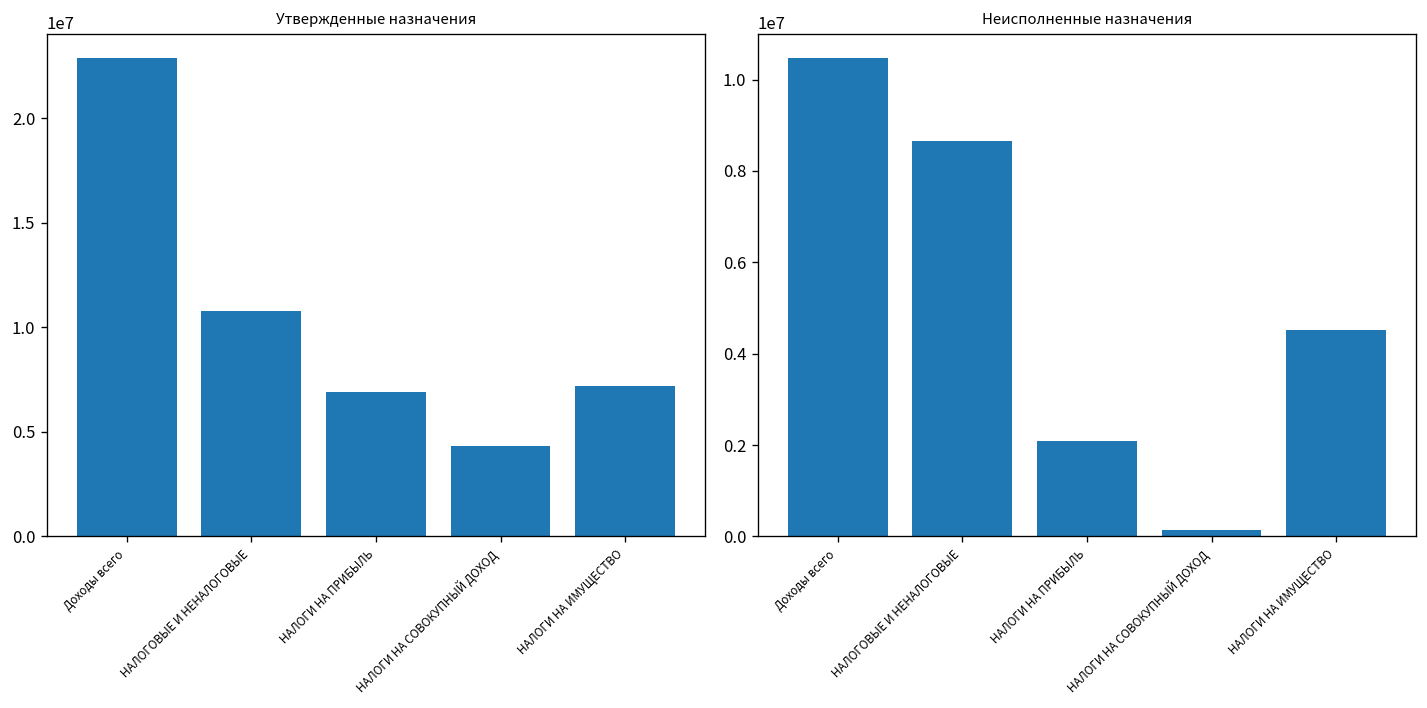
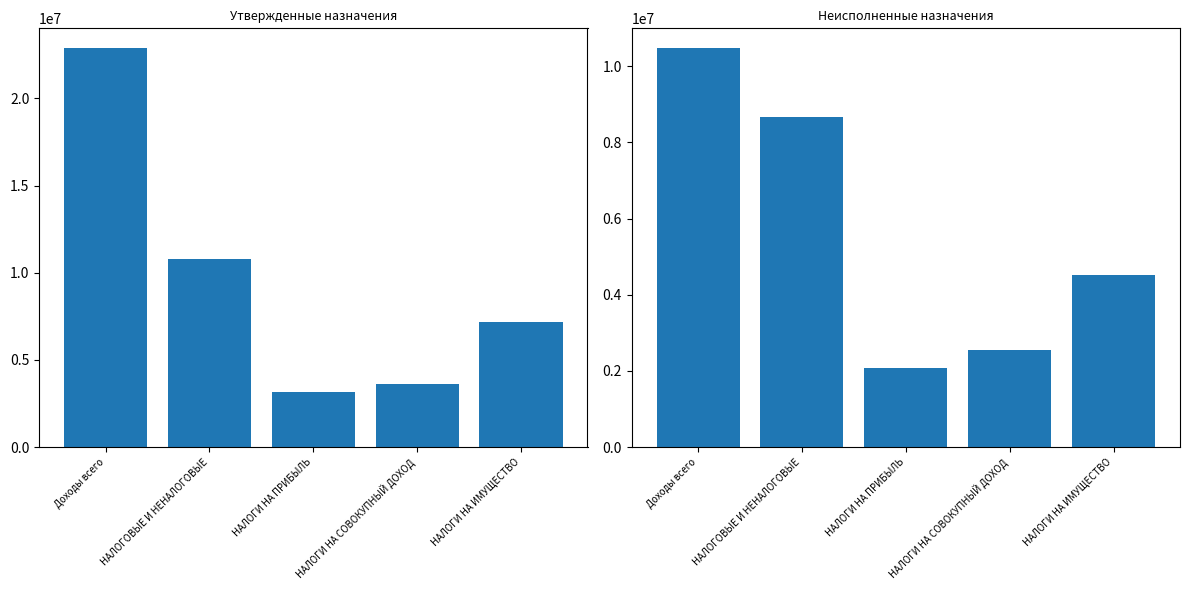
  {
    "Утвержденные назначения": {
      "Доходы всего": 22900000,
      "НАЛОГОВЫЕ И НЕНАЛОГОВЫЕ": 10800000,
-     "НАЛОГИ НА ПРИБЫЛЬ": 6900000,
-     "НАЛОГИ НА СОВОКУПНЫЙ ДОХОД": 4300000,
+     "НАЛОГИ НА ПРИБЫЛЬ": 3200000,
+     "НАЛОГИ НА СОВОКУПНЫЙ ДОХОД": 3600000,
      "НАЛОГИ НА ИМУЩЕСТВО": 7200000
    },
    "Неисполненные назначения": {
      "Доходы всего": 10500000,
      "НАЛОГОВЫЕ И НЕНАЛОГОВЫЕ": 8700000,
      "НАЛОГИ НА ПРИБЫЛЬ": 2100000,
-     "НАЛОГИ НА СОВОКУПНЫЙ ДОХОД": 100000,
+     "НАЛОГИ НА СОВОКУПНЫЙ ДОХОД": 2600000,
      "НАЛОГИ НА ИМУЩЕСТВО": 4500000
    }
  }
